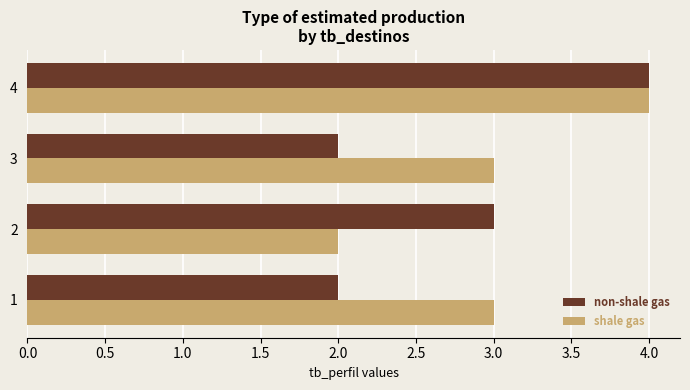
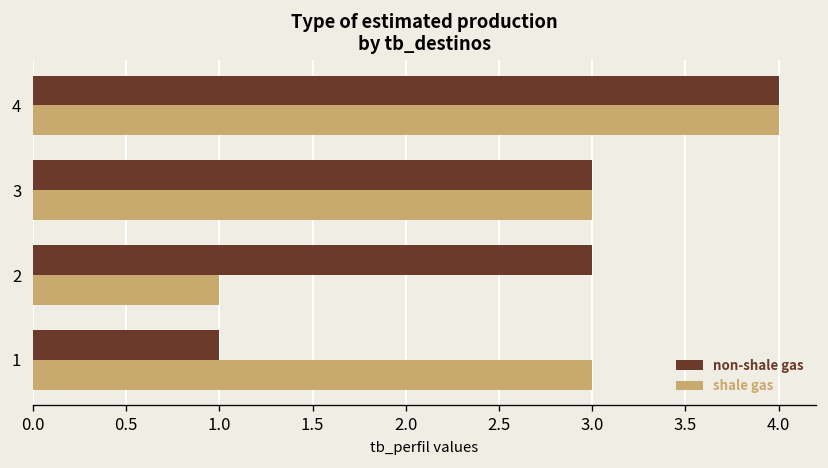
  {
    "non-shale gas": {
      "4": 4,
-     "3": 2,
+     "3": 3,
      "2": 3,
-     "1": 2
+     "1": 1
    },
    "shale gas": {
      "4": 4,
      "3": 3,
-     "2": 2,
+     "2": 1,
      "1": 3
    }
  }
